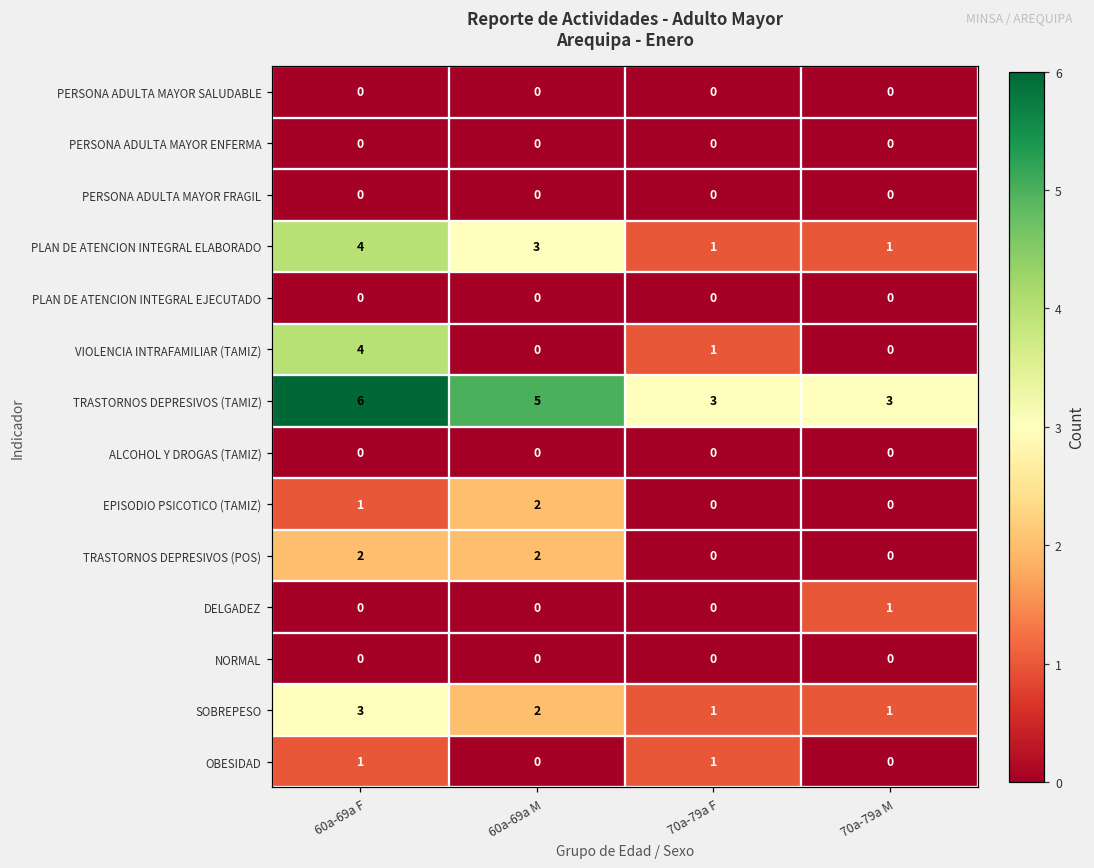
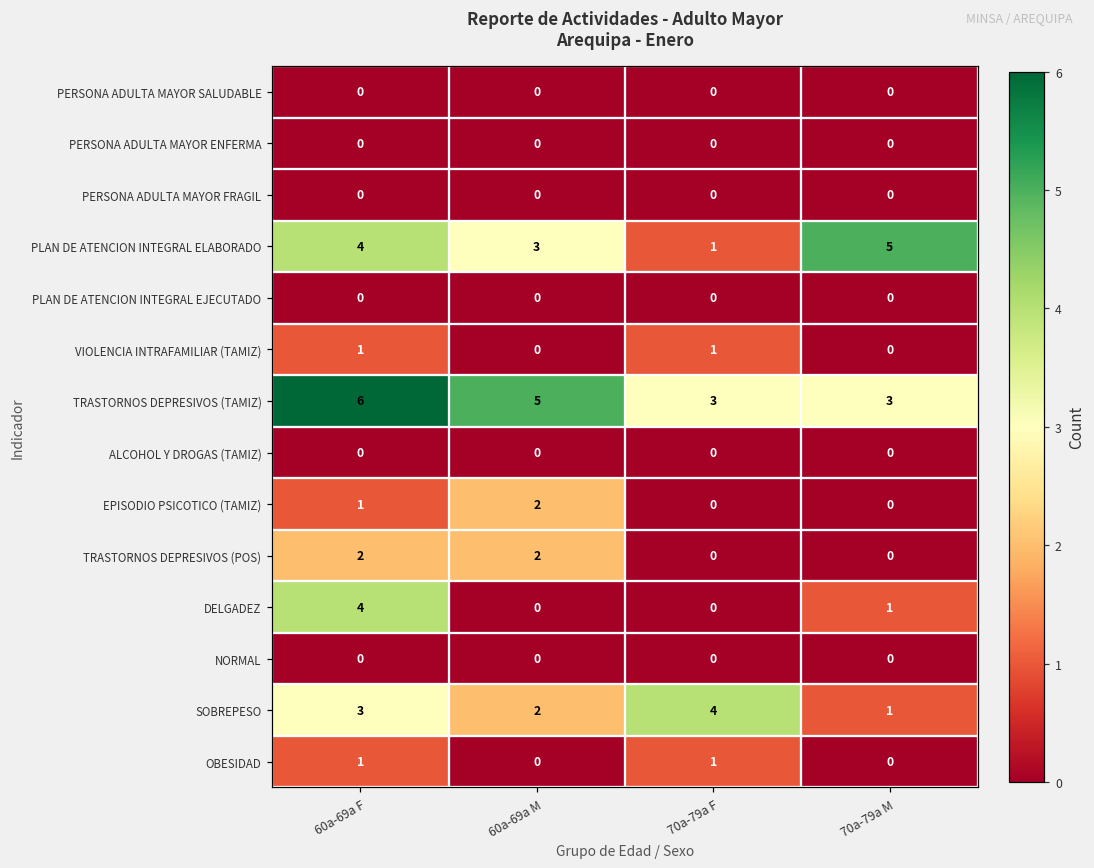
  {
    "PERSONA ADULTA MAYOR SALUDABLE": {
      "60a-69a F": 0,
      "60a-69a M": 0,
      "70a-79a F": 0,
      "70a-79a M": 0
    },
    "PERSONA ADULTA MAYOR ENFERMA": {
      "60a-69a F": 0,
      "60a-69a M": 0,
      "70a-79a F": 0,
      "70a-79a M": 0
    },
    "PERSONA ADULTA MAYOR FRAGIL": {
      "60a-69a F": 0,
      "60a-69a M": 0,
      "70a-79a F": 0,
      "70a-79a M": 0
    },
    "PLAN DE ATENCION INTEGRAL ELABORADO": {
      "60a-69a F": 4,
      "60a-69a M": 3,
      "70a-79a F": 1,
-     "70a-79a M": 1
+     "70a-79a M": 5
    },
    "PLAN DE ATENCION INTEGRAL EJECUTADO": {
      "60a-69a F": 0,
      "60a-69a M": 0,
      "70a-79a F": 0,
      "70a-79a M": 0
    },
    "VIOLENCIA INTRAFAMILIAR (TAMIZ)": {
-     "60a-69a F": 4,
+     "60a-69a F": 1,
      "60a-69a M": 0,
      "70a-79a F": 1,
      "70a-79a M": 0
    },
    "TRASTORNOS DEPRESIVOS (TAMIZ)": {
      "60a-69a F": 6,
      "60a-69a M": 5,
      "70a-79a F": 3,
      "70a-79a M": 3
    },
    "ALCOHOL Y DROGAS (TAMIZ)": {
      "60a-69a F": 0,
      "60a-69a M": 0,
      "70a-79a F": 0,
      "70a-79a M": 0
    },
    "EPISODIO PSICOTICO (TAMIZ)": {
      "60a-69a F": 1,
      "60a-69a M": 2,
      "70a-79a F": 0,
      "70a-79a M": 0
    },
    "TRASTORNOS DEPRESIVOS (POS)": {
      "60a-69a F": 2,
      "60a-69a M": 2,
      "70a-79a F": 0,
      "70a-79a M": 0
    },
    "DELGADEZ": {
-     "60a-69a F": 0,
+     "60a-69a F": 4,
      "60a-69a M": 0,
      "70a-79a F": 0,
      "70a-79a M": 1
    },
    "NORMAL": {
      "60a-69a F": 0,
      "60a-69a M": 0,
      "70a-79a F": 0,
      "70a-79a M": 0
    },
    "SOBREPESO": {
      "60a-69a F": 3,
      "60a-69a M": 2,
-     "70a-79a F": 1,
+     "70a-79a F": 4,
      "70a-79a M": 1
    },
    "OBESIDAD": {
      "60a-69a F": 1,
      "60a-69a M": 0,
      "70a-79a F": 1,
      "70a-79a M": 0
    }
  }
